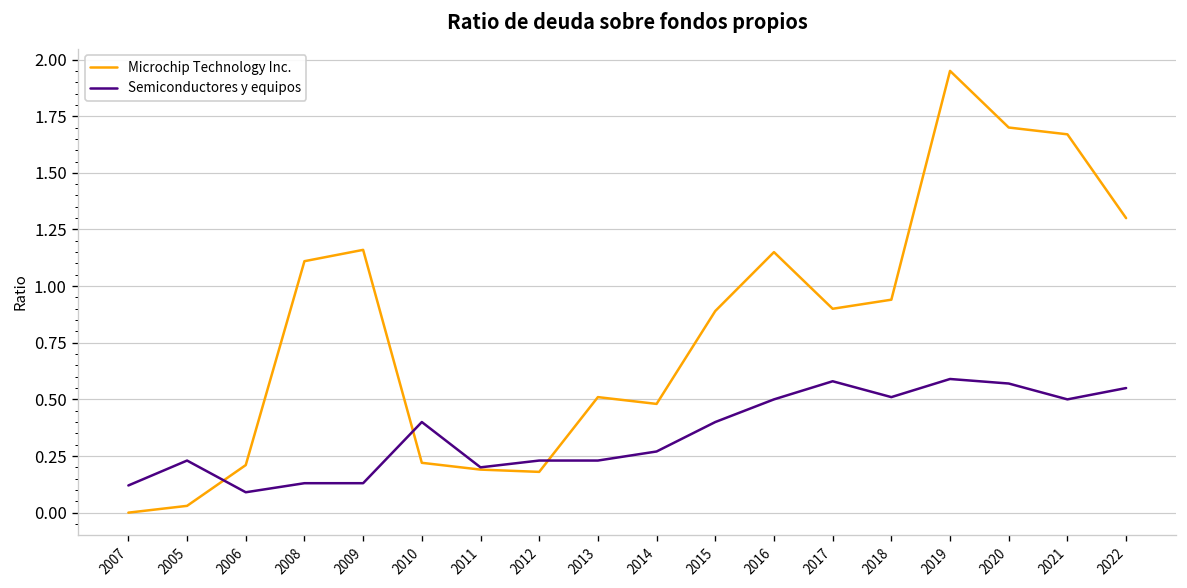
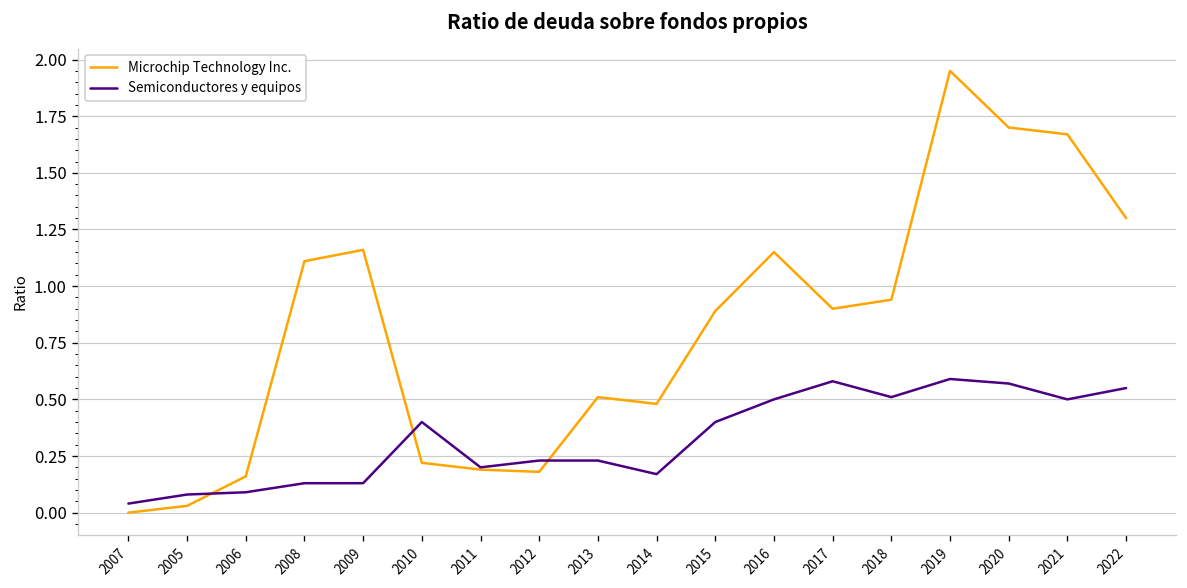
  {
    "Microchip Technology Inc.": {
      "2007": 0.00,
      "2005": 0.03,
-     "2006": 0.21,
+     "2006": 0.16,
      "2008": 1.11,
      "2009": 1.16,
      "2010": 0.22,
      "2012": 0.18,
      "2013": 0.51,
      "2014": 0.48,
      "2015": 0.89,
      "2016": 1.15,
      "2017": 0.90,
      "2018": 0.94,
      "2019": 1.95,
      "2020": 1.70,
      "2021": 1.67,
      "2022": 1.30
    },
    "Semiconductores y equipos": {
-     "2007": 0.12,
-     "2005": 0.23,
+     "2007": 0.04,
+     "2005": 0.08,
      "2006": 0.09,
      "2008": 0.13,
      "2009": 0.13,
      "2010": 0.40,
      "2012": 0.23,
      "2013": 0.23,
-     "2014": 0.27,
+     "2014": 0.17,
      "2015": 0.40,
      "2016": 0.50,
      "2017": 0.58,
      "2018": 0.51,
      "2019": 0.59,
      "2020": 0.57,
      "2021": 0.50,
      "2022": 0.55
    }
  }
